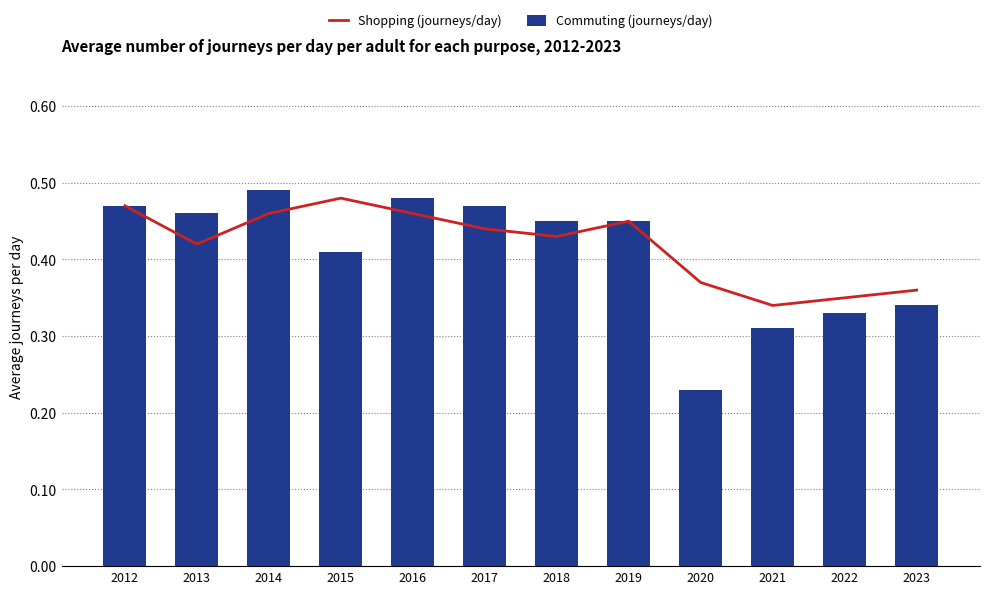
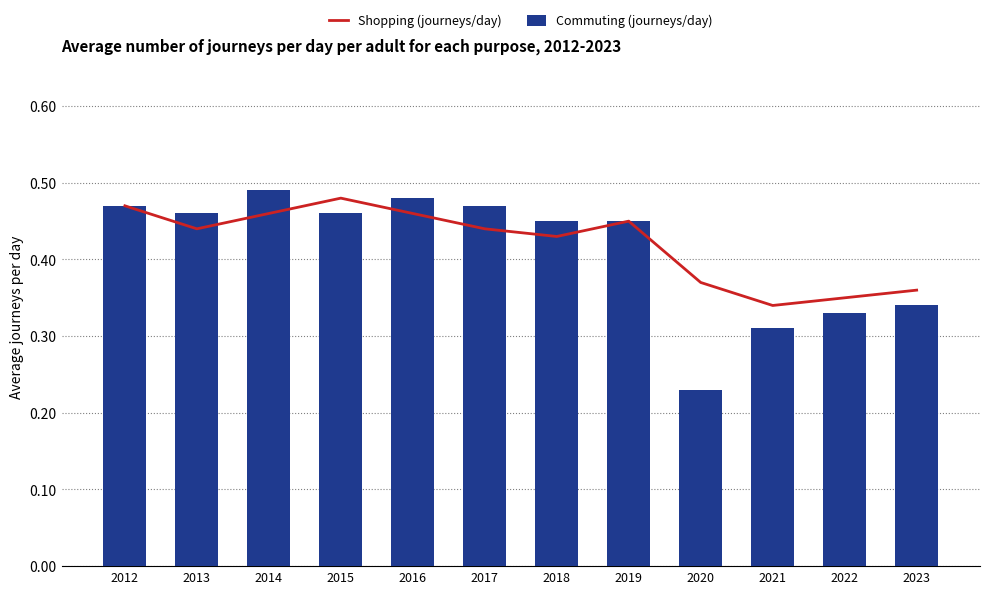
  {
    "Shopping (journeys/day)": {
      "2012": 0.47,
-     "2013": 0.42,
+     "2013": 0.44,
      "2014": 0.46,
      "2015": 0.48,
      "2016": 0.46,
      "2017": 0.44,
      "2018": 0.43,
      "2019": 0.45,
      "2020": 0.37,
      "2021": 0.34,
      "2022": 0.35,
      "2023": 0.36
    },
    "Commuting (journeys/day)": {
      "2012": 0.47,
      "2013": 0.46,
      "2014": 0.49,
-     "2015": 0.41,
+     "2015": 0.46,
      "2016": 0.48,
      "2017": 0.47,
      "2018": 0.45,
      "2019": 0.45,
      "2020": 0.23,
      "2021": 0.31,
      "2022": 0.33,
      "2023": 0.34
    }
  }
